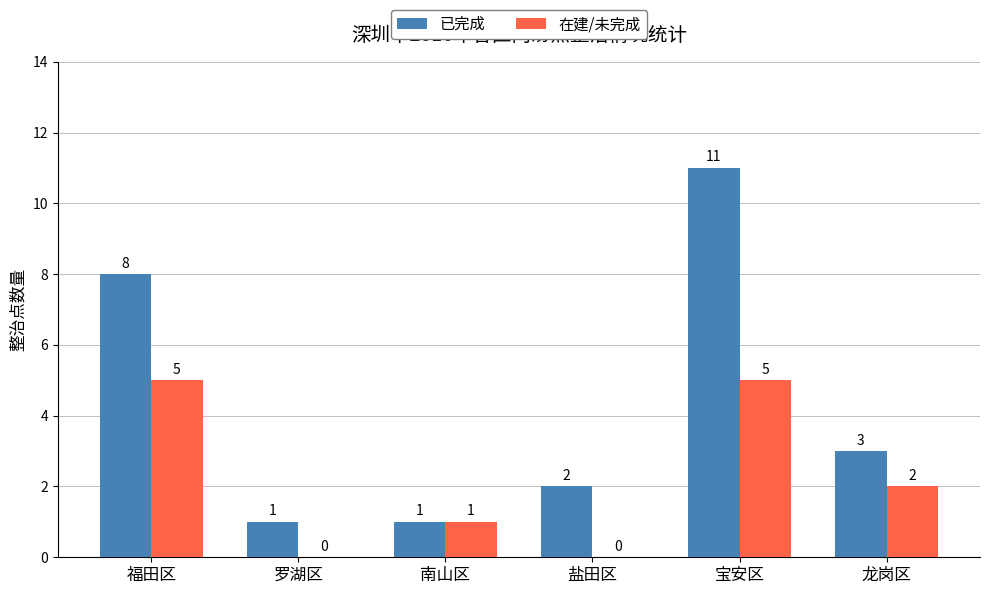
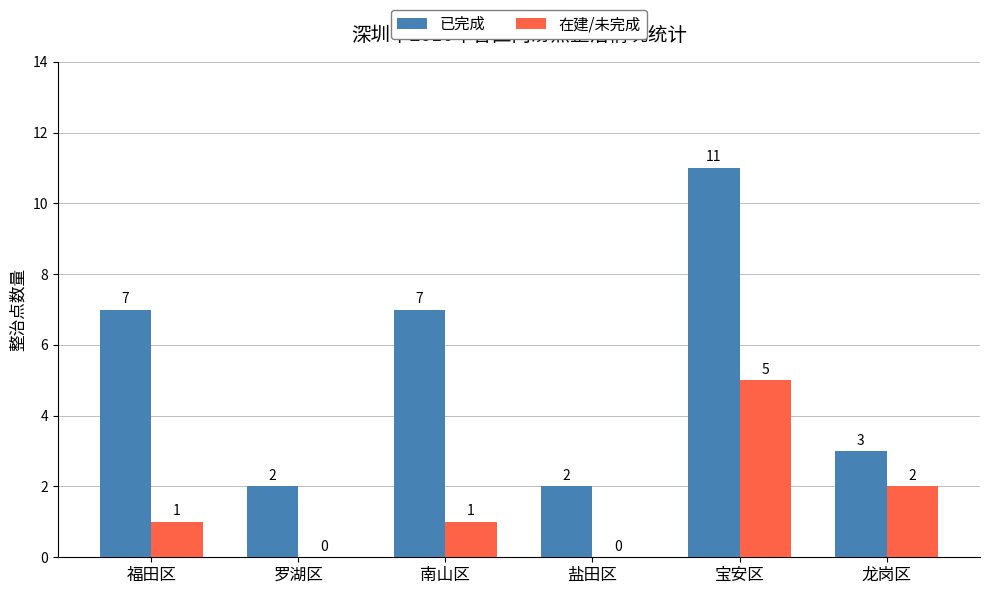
  {
    "已完成": {
-     "福田区": 8,
-     "罗湖区": 1,
-     "南山区": 1,
+     "福田区": 7,
+     "罗湖区": 2,
+     "南山区": 7,
      "盐田区": 2,
      "宝安区": 11,
      "龙岗区": 3
    },
    "在建/未完成": {
-     "福田区": 5,
+     "福田区": 1,
      "罗湖区": 0,
      "南山区": 1,
      "盐田区": 0,
      "宝安区": 5,
      "龙岗区": 2
    }
  }
